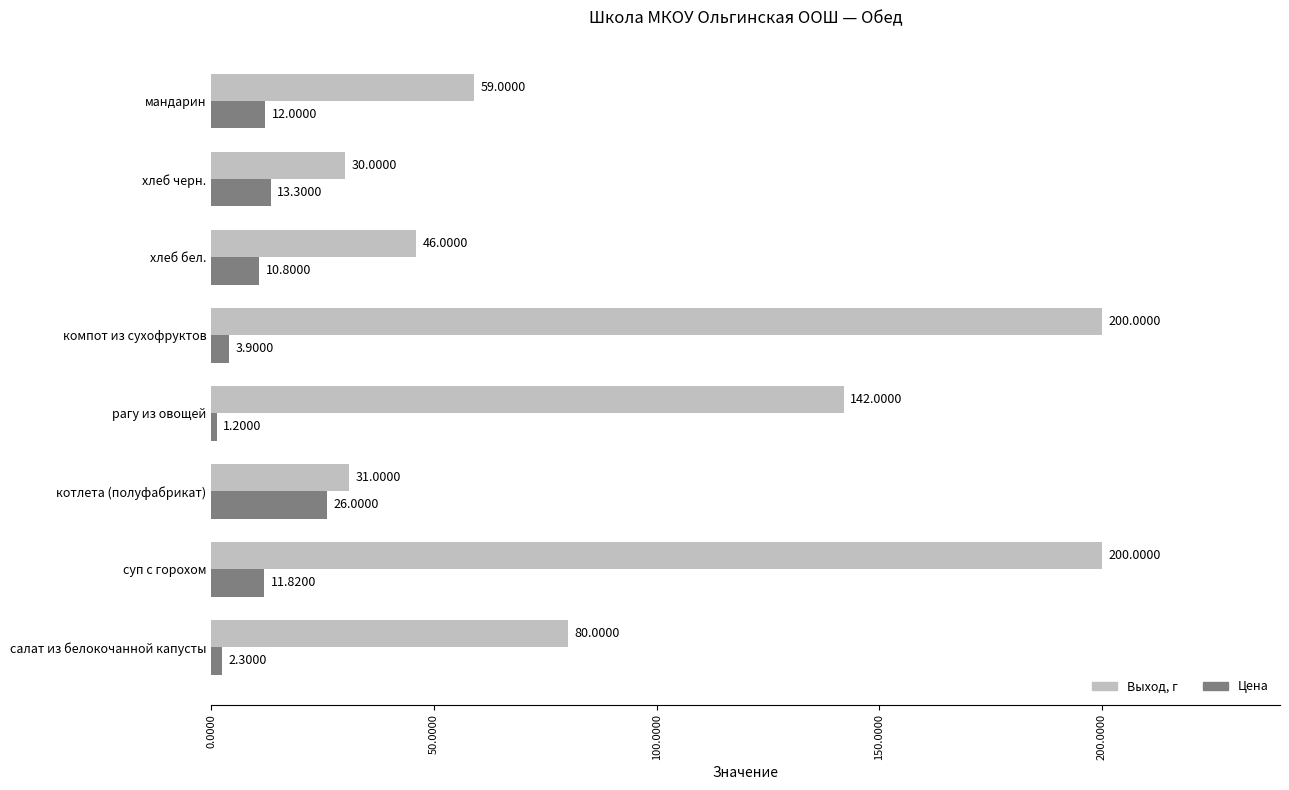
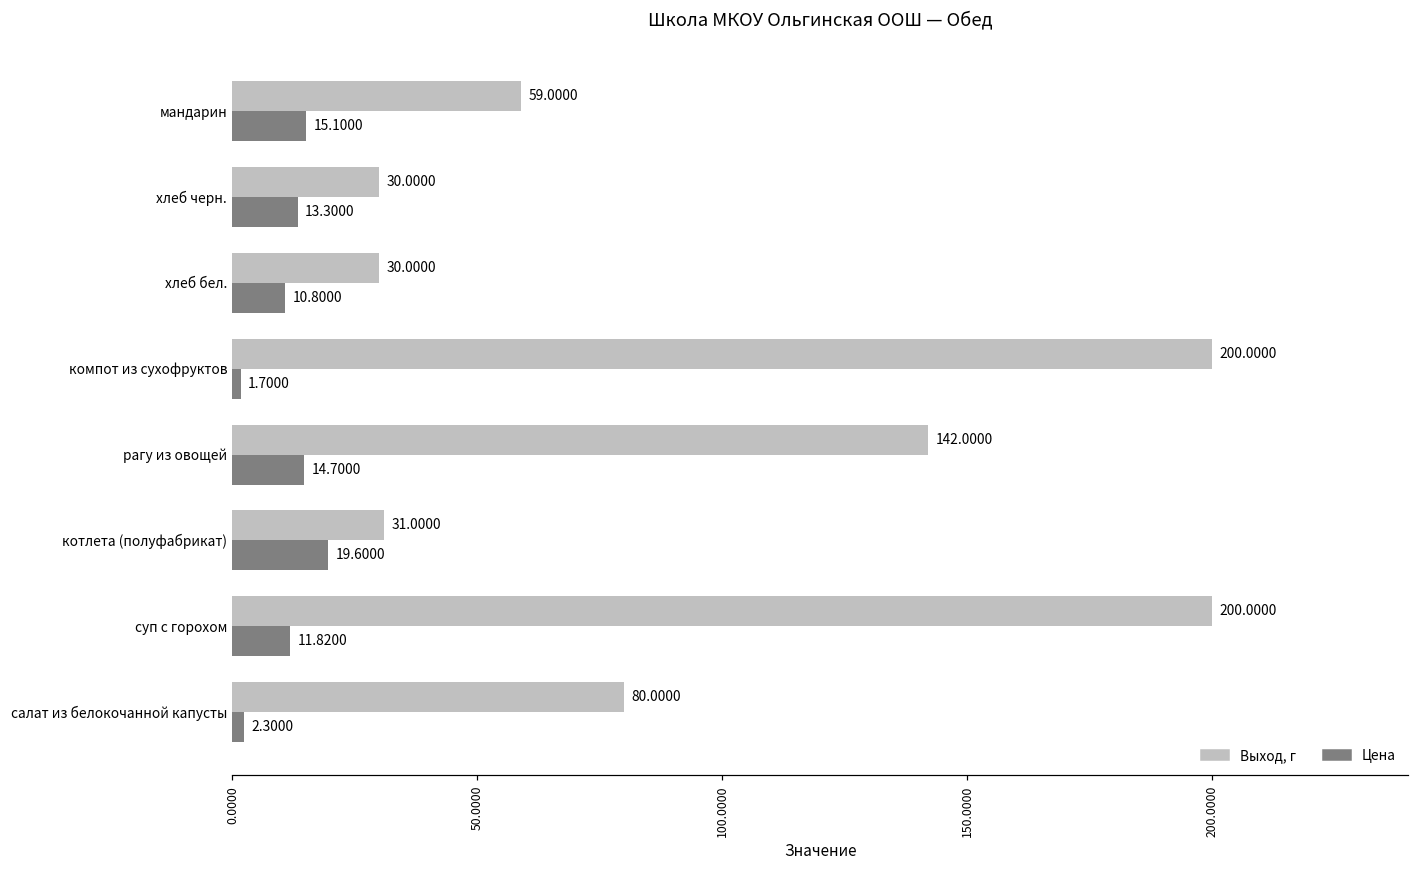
  {
    "Выход, г": {
      "мандарин": 59.0000,
      "хлеб черн.": 30.0000,
-     "хлеб бел.": 46.0000,
+     "хлеб бел.": 30.0000,
      "компот из сухофруктов": 200.0000,
      "рагу из овощей": 142.0000,
      "котлета (полуфабрикат)": 31.0000,
      "суп с горохом": 200.0000,
      "салат из белокочанной капусты": 80.0000
    },
    "Цена": {
-     "мандарин": 12.0000,
+     "мандарин": 15.1000,
      "хлеб черн.": 13.3000,
      "хлеб бел.": 10.8000,
-     "компот из сухофруктов": 3.9000,
-     "рагу из овощей": 1.2000,
-     "котлета (полуфабрикат)": 26.0000,
+     "компот из сухофруктов": 1.7000,
+     "рагу из овощей": 14.7000,
+     "котлета (полуфабрикат)": 19.6000,
      "суп с горохом": 11.8200,
      "салат из белокочанной капусты": 2.3000
    }
  }
